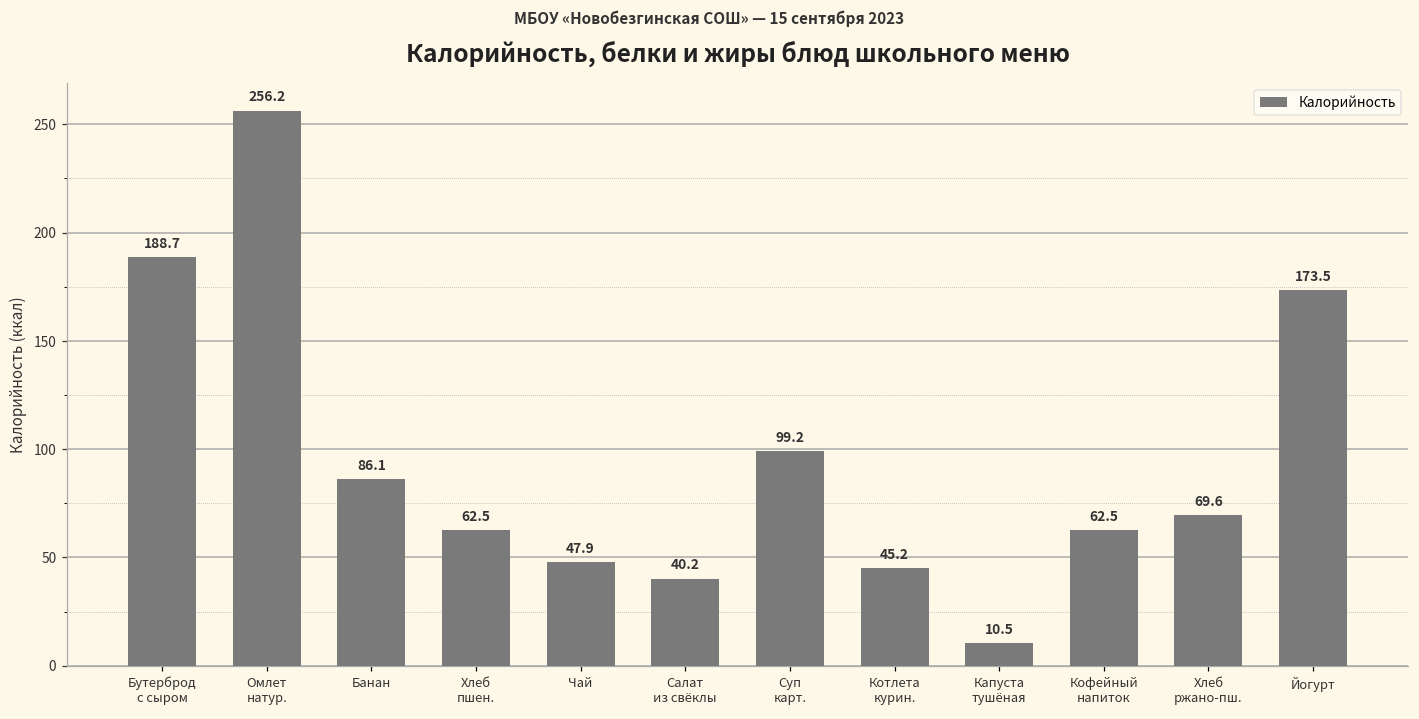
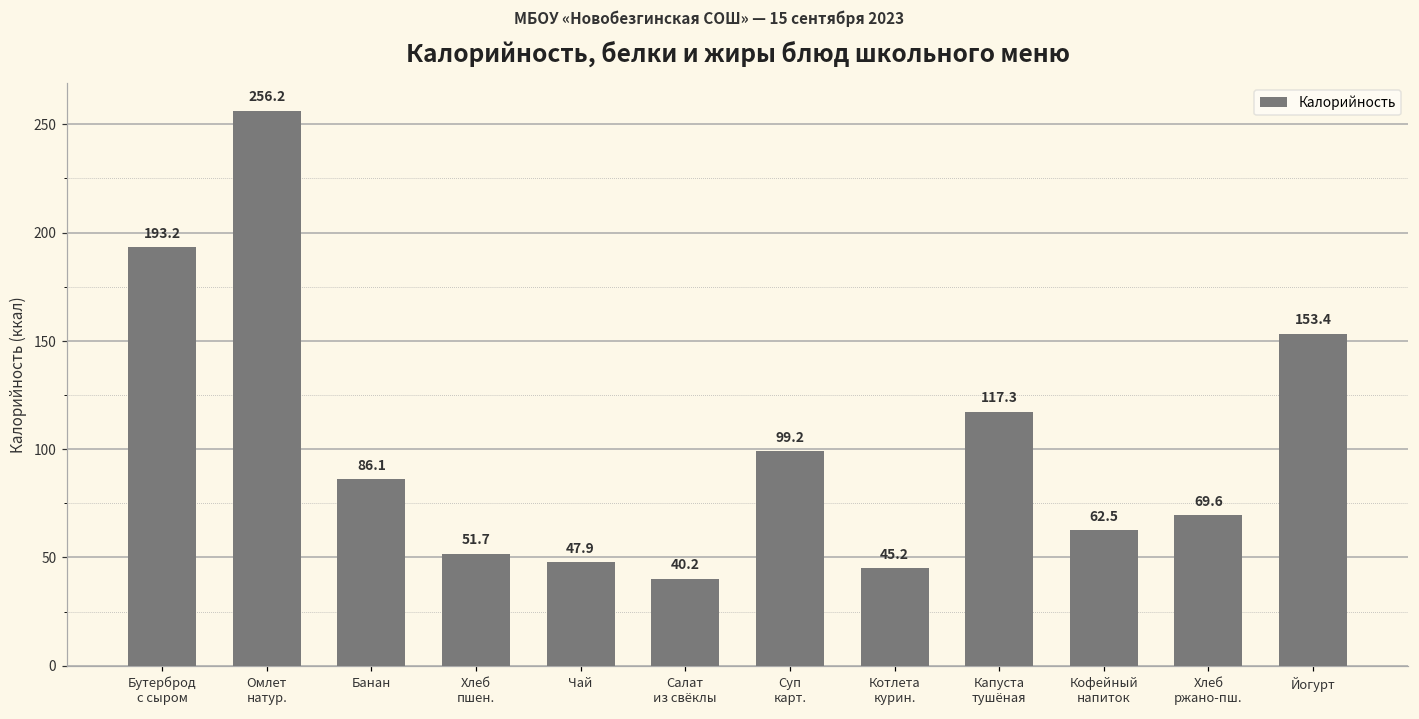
  {
-   "Бутерброд с сыром": 188.7,
+   "Бутерброд с сыром": 193.2,
    "Омлет натур.": 256.2,
    "Банан": 86.1,
-   "Хлеб пшен.": 62.5,
+   "Хлеб пшен.": 51.7,
    "Чай": 47.9,
    "Салат из свёклы": 40.2,
    "Суп карт.": 99.2,
    "Котлета курин.": 45.2,
-   "Капуста тушёная": 10.5,
+   "Капуста тушёная": 117.3,
    "Кофейный напиток": 62.5,
    "Хлеб ржано-пш.": 69.6,
-   "Йогурт": 173.5
+   "Йогурт": 153.4
  }
